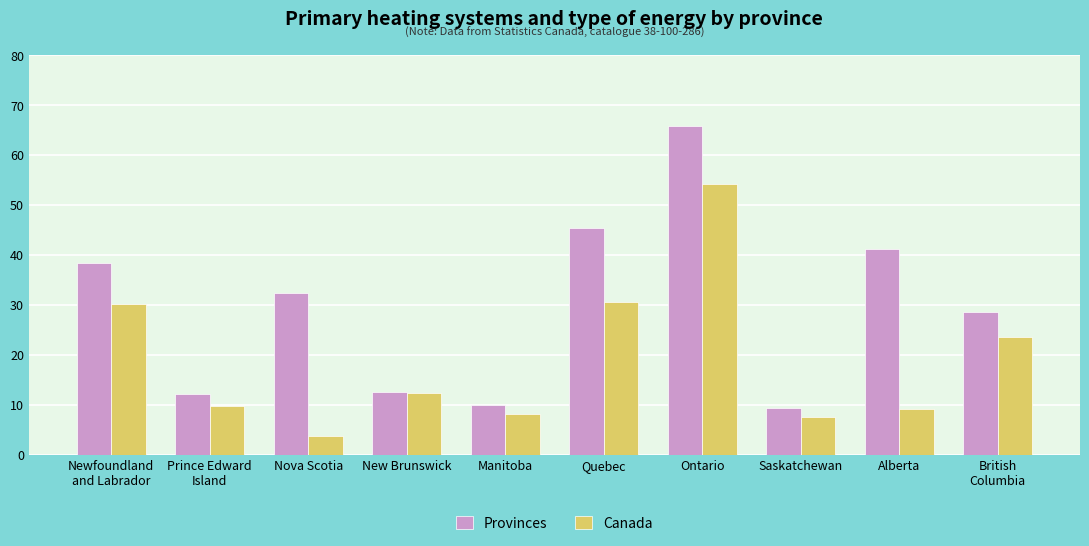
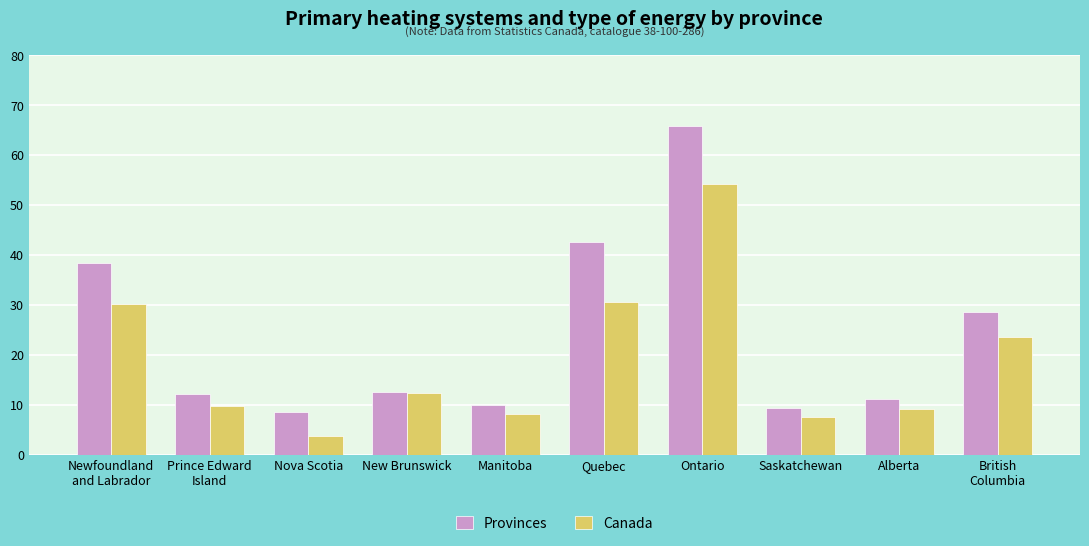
  {
    "Provinces": {
      "Newfoundland and Labrador": 39,
      "Prince Edward Island": 12,
-     "Nova Scotia": 32,
+     "Nova Scotia": 9,
      "New Brunswick": 13,
      "Manitoba": 10,
-     "Quebec": 46,
+     "Quebec": 43,
      "Ontario": 66,
      "Saskatchewan": 9,
-     "Alberta": 41,
+     "Alberta": 11,
      "British Columbia": 29
    },
    "Canada": {
      "Newfoundland and Labrador": 30,
      "Prince Edward Island": 10,
      "Nova Scotia": 4,
      "New Brunswick": 12,
      "Manitoba": 8,
      "Quebec": 31,
      "Ontario": 54,
      "Saskatchewan": 8,
      "Alberta": 9,
      "British Columbia": 24
    }
  }
